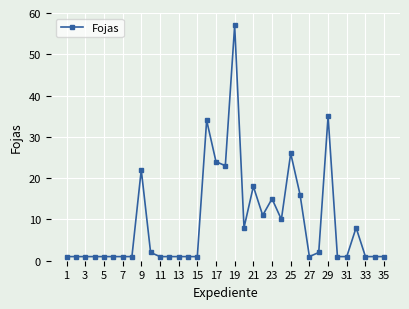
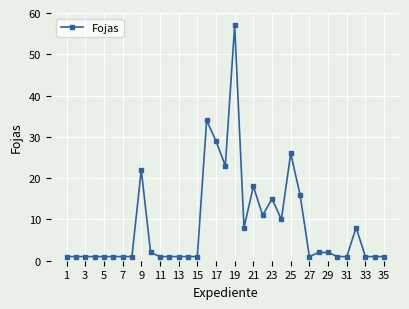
  {
    "1": 1,
    "3": 1,
    "5": 1,
    "7": 1,
    "9": 22,
    "11": 1,
    "13": 1,
    "15": 1,
-   "17": 24,
+   "17": 29,
    "19": 57,
    "21": 18,
    "23": 15,
    "25": 26,
    "27": 1,
-   "29": 35,
+   "29": 2,
    "31": 1,
    "33": 1,
    "35": 1
  }
